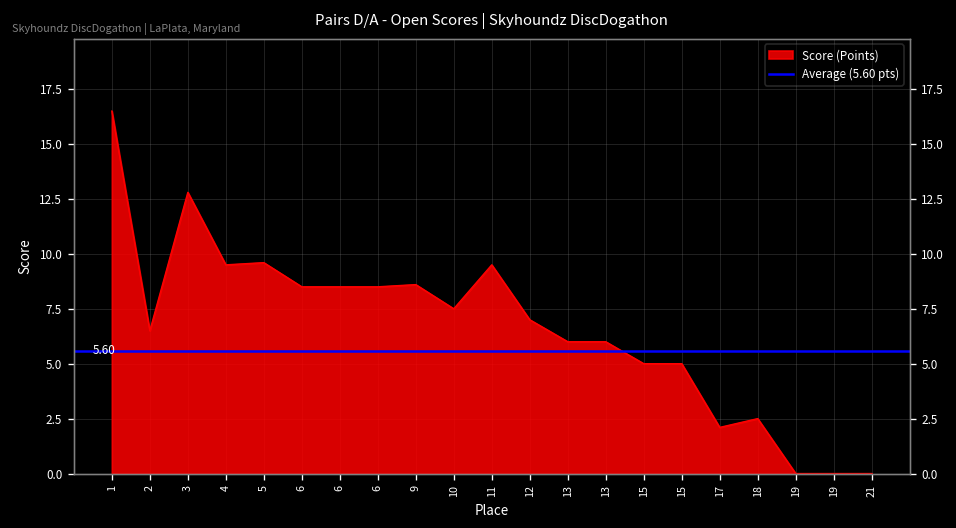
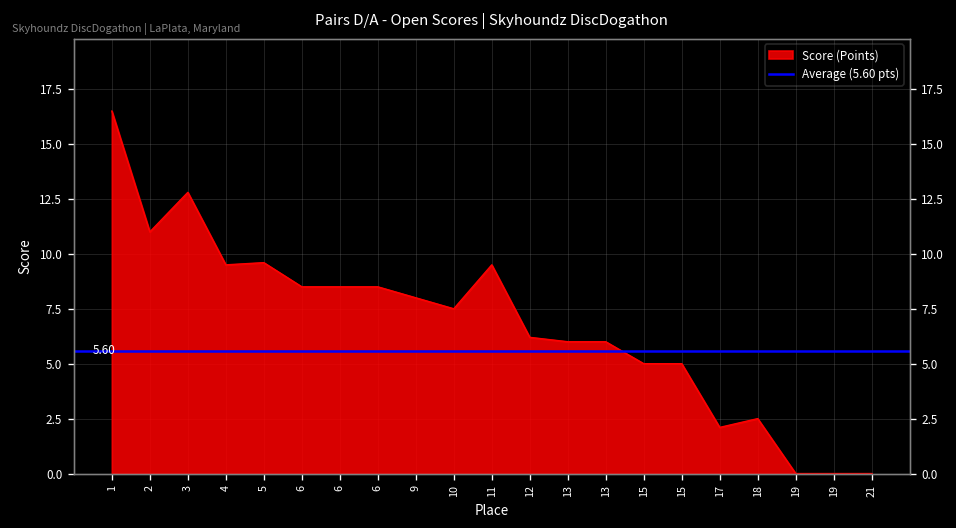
  {
    "1": 16.5,
-   "2": 6.5,
+   "2": 11.0,
    "3": 12.8,
    "4": 9.5,
    "5": 9.6,
-   "9": 8.6,
+   "9": 8.0,
    "10": 7.5,
    "11": 9.5,
-   "12": 7.0,
+   "12": 6.2,
    "17": 2.1,
    "18": 2.5,
    "21": 0.0
  }
